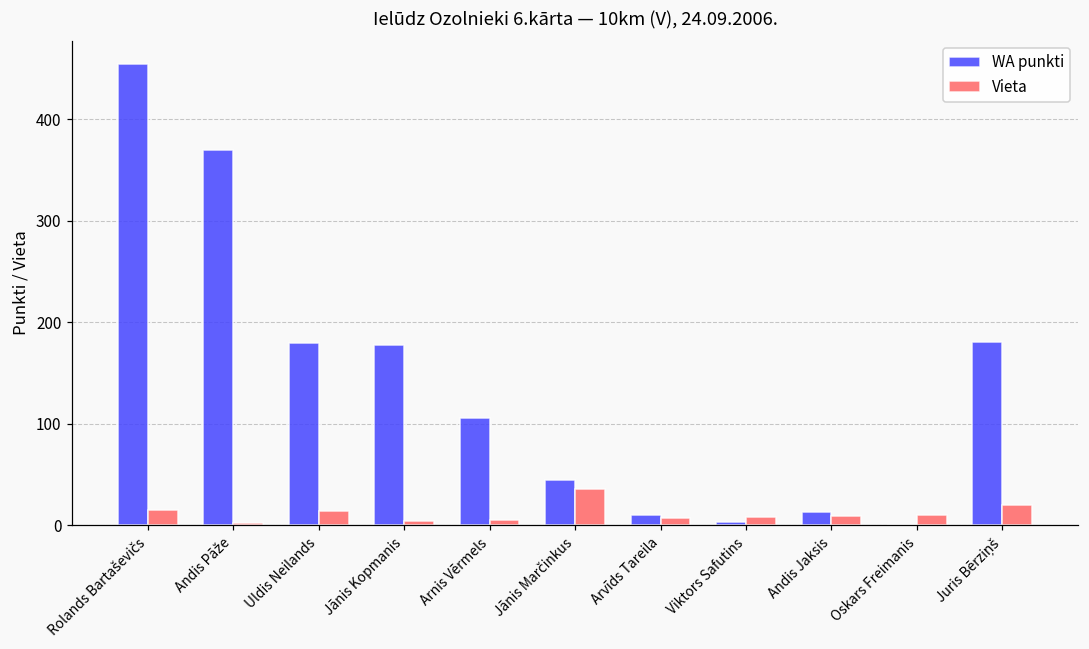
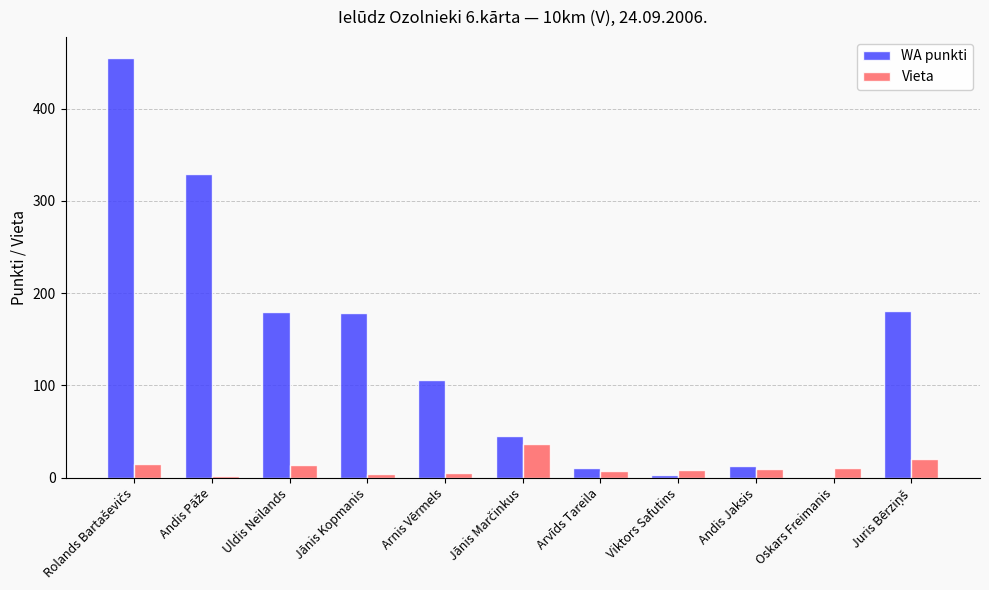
  {
    "WA punkti": {
      "Rolands Bartaševičs": 460,
-     "Andis Pāže": 370,
+     "Andis Pāže": 330,
      "Uldis Neilands": 180,
      "Jānis Kopmanis": 180,
      "Arnis Vērmels": 110,
      "Jānis Marčinkus": 50,
      "Arvīds Tareila": 10,
      "Viktors Safutins": 0,
      "Andis Jaksis": 10,
      "Oskars Freimanis": 0,
      "Juris Bērziņš": 180
    },
    "Vieta": {
      "Rolands Bartaševičs": 20,
      "Uldis Neilands": 10,
      "Jānis Kopmanis": 0,
      "Arnis Vērmels": 10,
      "Jānis Marčinkus": 40,
      "Arvīds Tareila": 10,
      "Viktors Safutins": 10,
      "Andis Jaksis": 10,
      "Oskars Freimanis": 10,
      "Juris Bērziņš": 20
    }
  }
